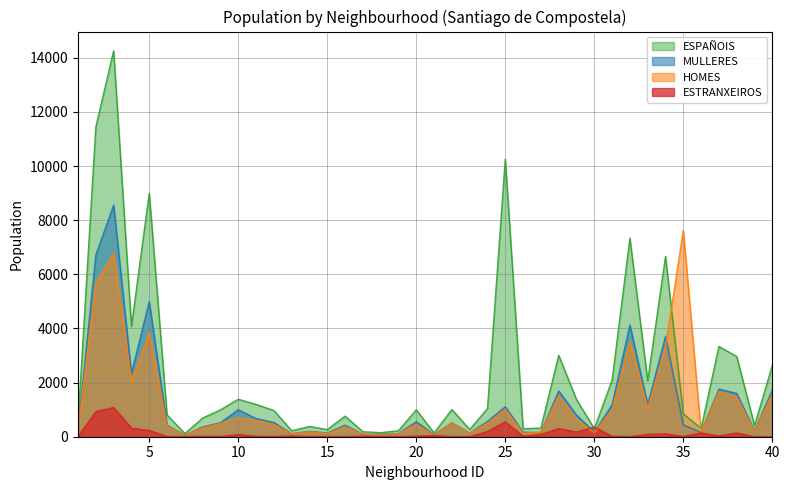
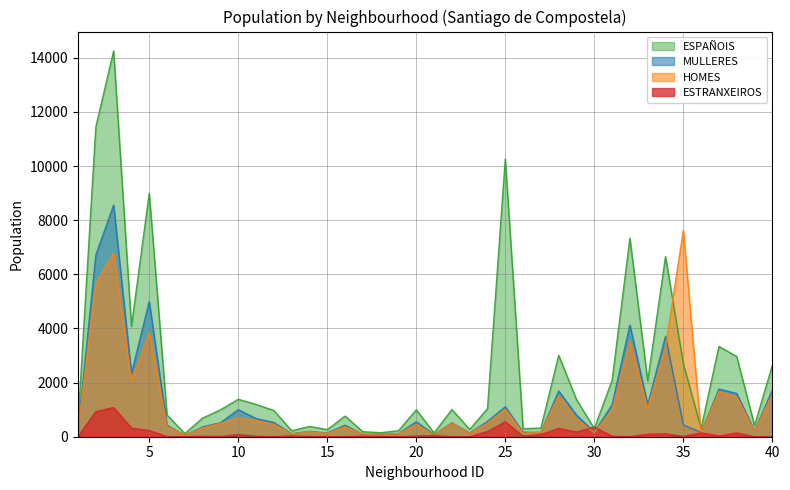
  {
    "ESPAÑOIS": {
      "5": 9000,
      "10": 1400,
      "15": 300,
      "20": 1000,
      "25": 10300,
-     "35": 800,
+     "35": 2700,
      "40": 2600
    },
    "MULLERES": {
      "5": 5000,
      "10": 1000,
      "20": 600,
      "35": 400,
      "40": 1700
    },
    "HOMES": {
      "5": 3800,
      "10": 700,
      "20": 500,
      "35": 7600,
      "40": 1600
    },
    "ESTRANXEIROS": {
      "5": 200,
      "10": 100,
      "15": 0,
      "20": 0,
      "25": 600,
      "35": 0,
      "40": 0
    }
  }
